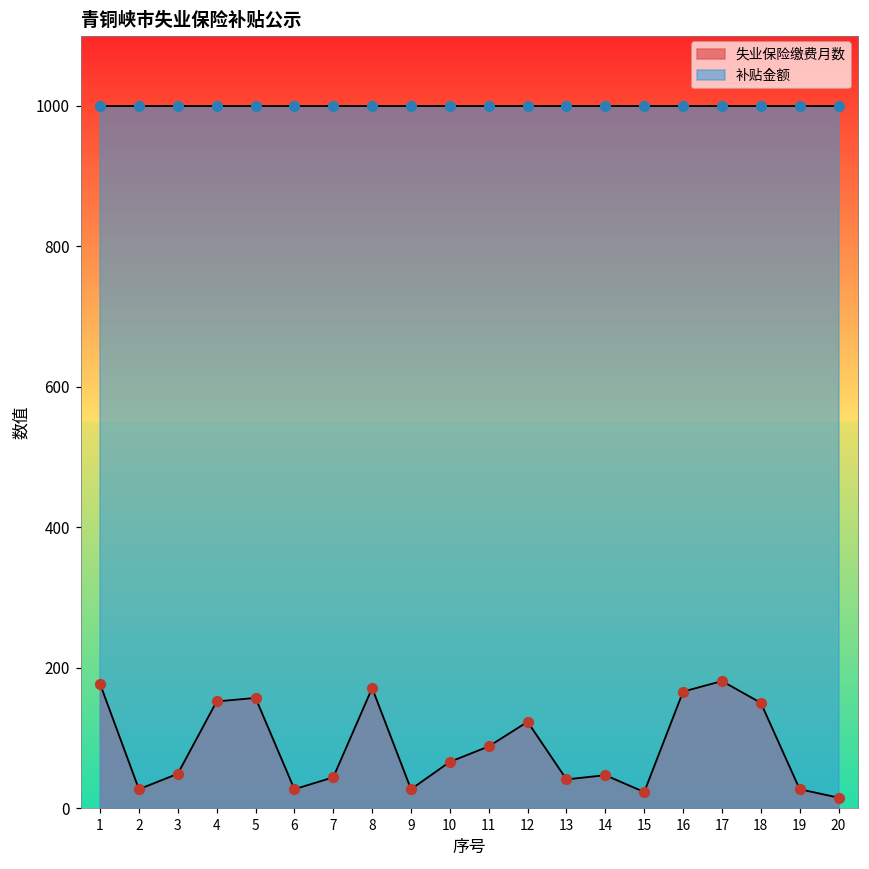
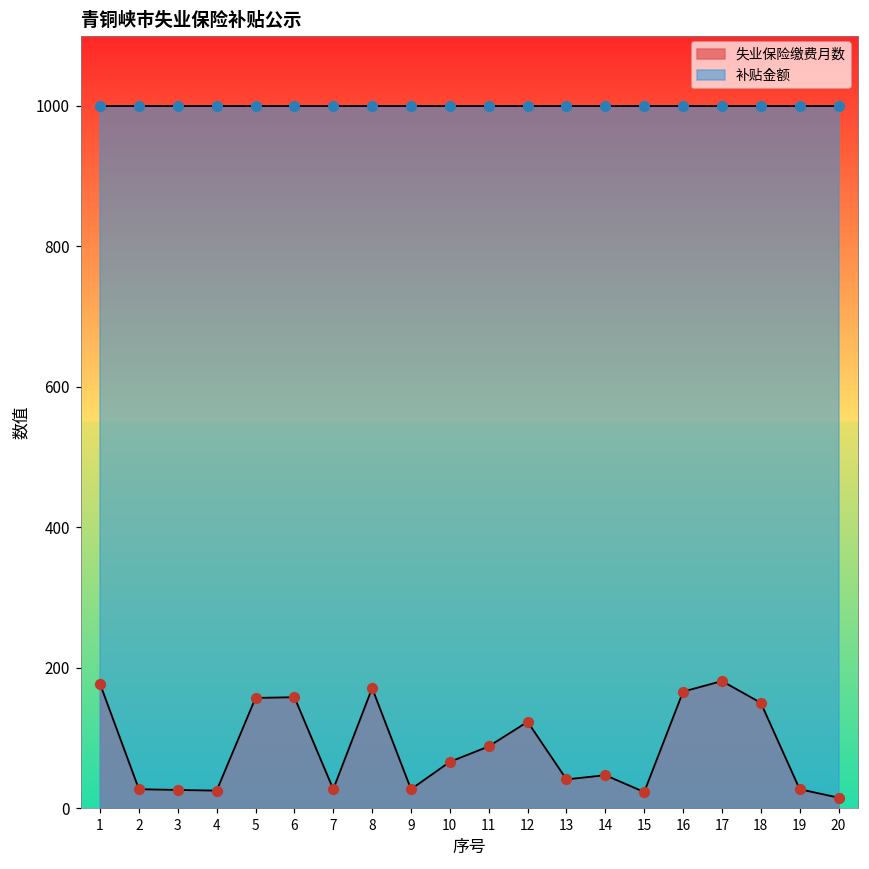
  {
    "失业保险缴费月数": {
      "1": 180,
      "2": 30,
-     "3": 50,
-     "4": 150,
+     "3": 30,
+     "4": 30,
      "5": 160,
-     "6": 30,
-     "7": 40,
+     "6": 160,
+     "7": 30,
      "8": 170,
      "9": 30,
      "10": 70,
      "11": 90,
      "12": 120,
      "13": 40,
      "14": 50,
      "15": 20,
      "16": 170,
      "17": 180,
      "18": 150,
      "19": 30,
      "20": 20
    },
    "补贴金额": {
      "1": 1000,
      "2": 1000,
      "3": 1000,
      "4": 1000,
      "5": 1000,
      "6": 1000,
      "7": 1000,
      "8": 1000,
      "9": 1000,
      "10": 1000,
      "11": 1000,
      "12": 1000,
      "13": 1000,
      "14": 1000,
      "15": 1000,
      "16": 1000,
      "17": 1000,
      "18": 1000,
      "19": 1000,
      "20": 1000
    }
  }
